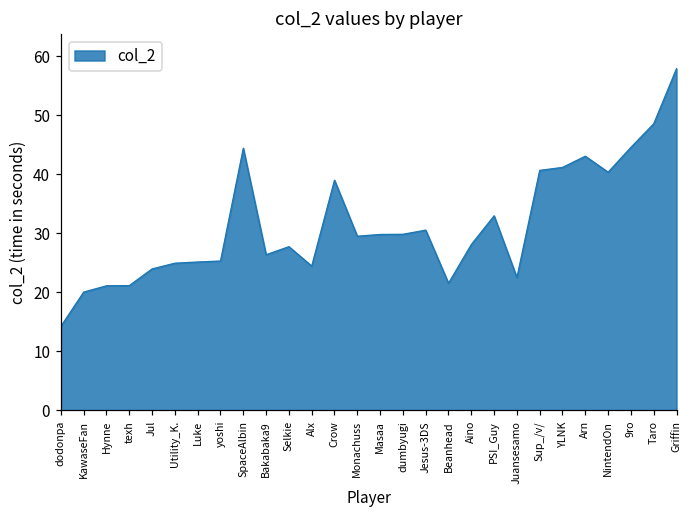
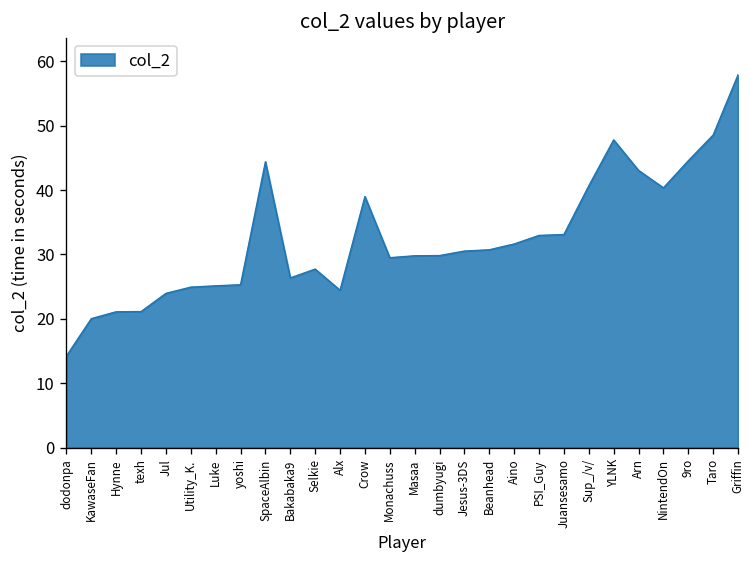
  {
    "dodonpa": 14,
    "KawaseFan": 20,
    "Hynne": 21,
    "texh": 21,
    "Jul": 24,
    "Utility_K.": 25,
    "Luke": 25,
    "yoshi": 25,
    "SpaceAlbin": 44,
    "Bakabaka9": 26,
    "Selkie": 28,
    "Alx": 24,
    "Crow": 39,
    "Monachuss": 30,
    "Masaa": 30,
    "dumbyugi": 30,
    "Jesus-3DS": 31,
-   "Beanhead": 22,
-   "Aino": 28,
+   "Beanhead": 31,
+   "Aino": 32,
    "PSI_Guy": 33,
-   "Juansesamo": 23,
+   "Juansesamo": 33,
    "Sup_/v/": 41,
-   "YLNK": 41,
+   "YLNK": 48,
    "Arn": 43,
    "NintendOn": 40,
    "9ro": 45,
    "Taro": 49,
    "Griffin": 58
  }
